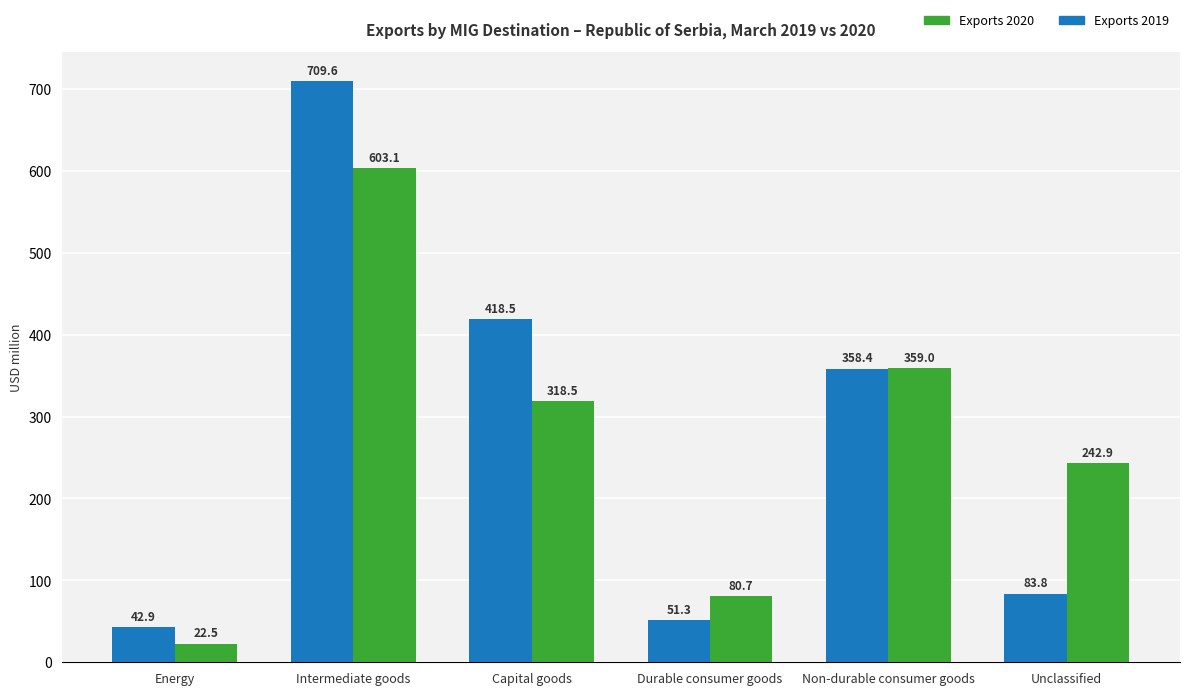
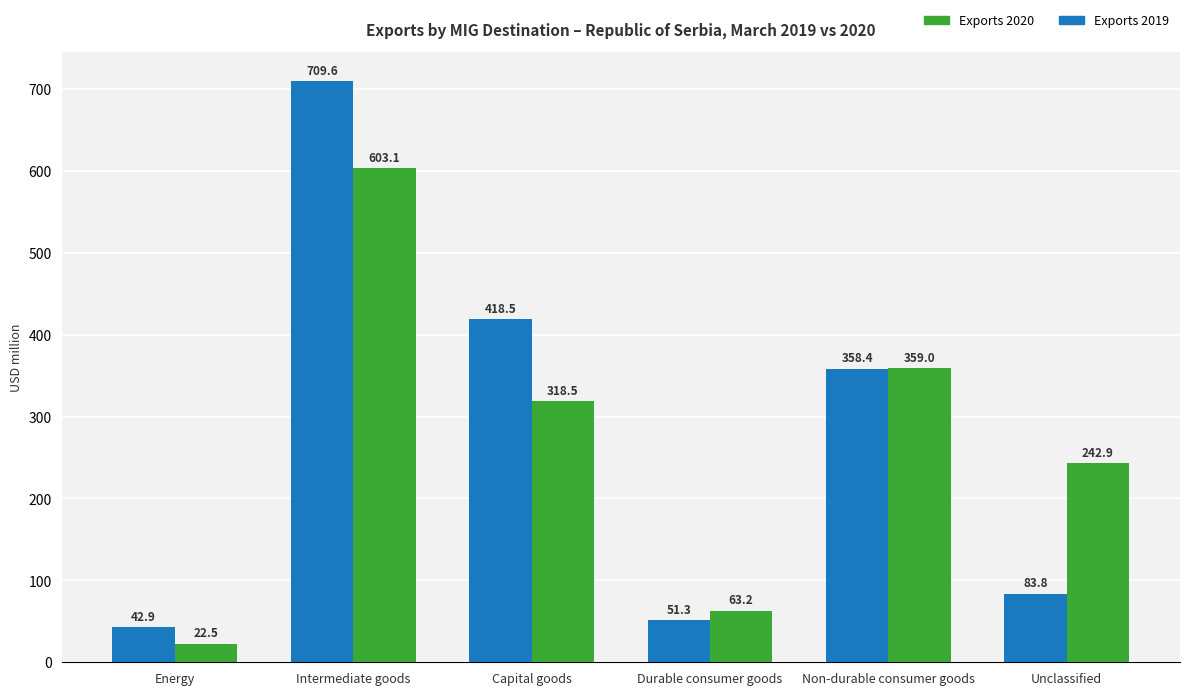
  {
    "Exports 2019": {
      "Energy": 42.9,
      "Intermediate goods": 709.6,
      "Capital goods": 418.5,
      "Durable consumer goods": 51.3,
      "Non-durable consumer goods": 358.4,
      "Unclassified": 83.8
    },
    "Exports 2020": {
      "Energy": 22.5,
      "Intermediate goods": 603.1,
      "Capital goods": 318.5,
-     "Durable consumer goods": 80.7,
+     "Durable consumer goods": 63.2,
      "Non-durable consumer goods": 359.0,
      "Unclassified": 242.9
    }
  }
